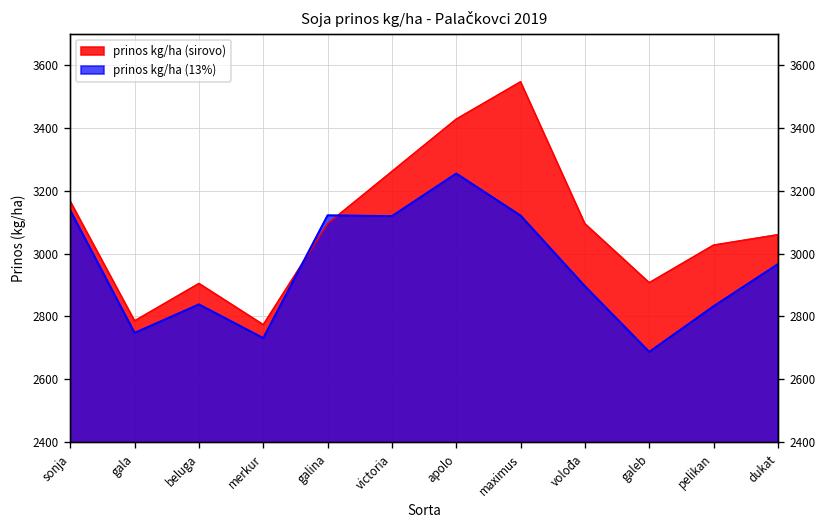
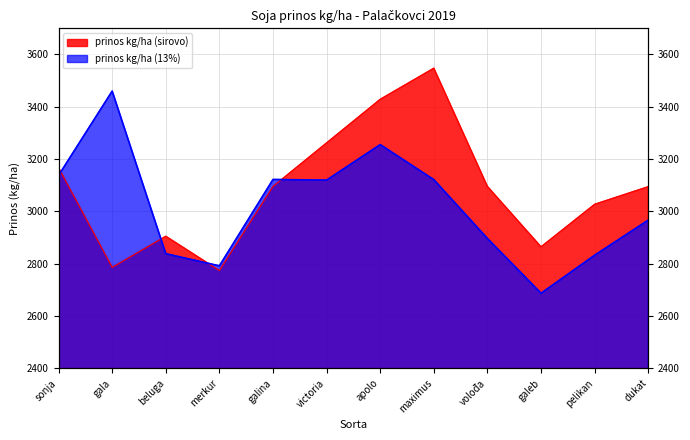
  {
    "prinos kg/ha (sirovo)": {
      "sonja": 3170,
      "gala": 2790,
      "beluga": 2900,
      "merkur": 2770,
      "galina": 3100,
      "victoria": 3260,
      "apolo": 3430,
      "maximus": 3550,
      "volođa": 3100,
-     "galeb": 2910,
+     "galeb": 2860,
      "pelikan": 3030,
-     "dukat": 3060
+     "dukat": 3090
    },
    "prinos kg/ha (13%)": {
      "sonja": 3140,
-     "gala": 2750,
+     "gala": 3460,
      "beluga": 2840,
-     "merkur": 2730,
+     "merkur": 2790,
      "galina": 3120,
      "victoria": 3120,
      "apolo": 3260,
      "maximus": 3120,
      "volođa": 2900,
      "galeb": 2690,
      "pelikan": 2830,
      "dukat": 2970
    }
  }
